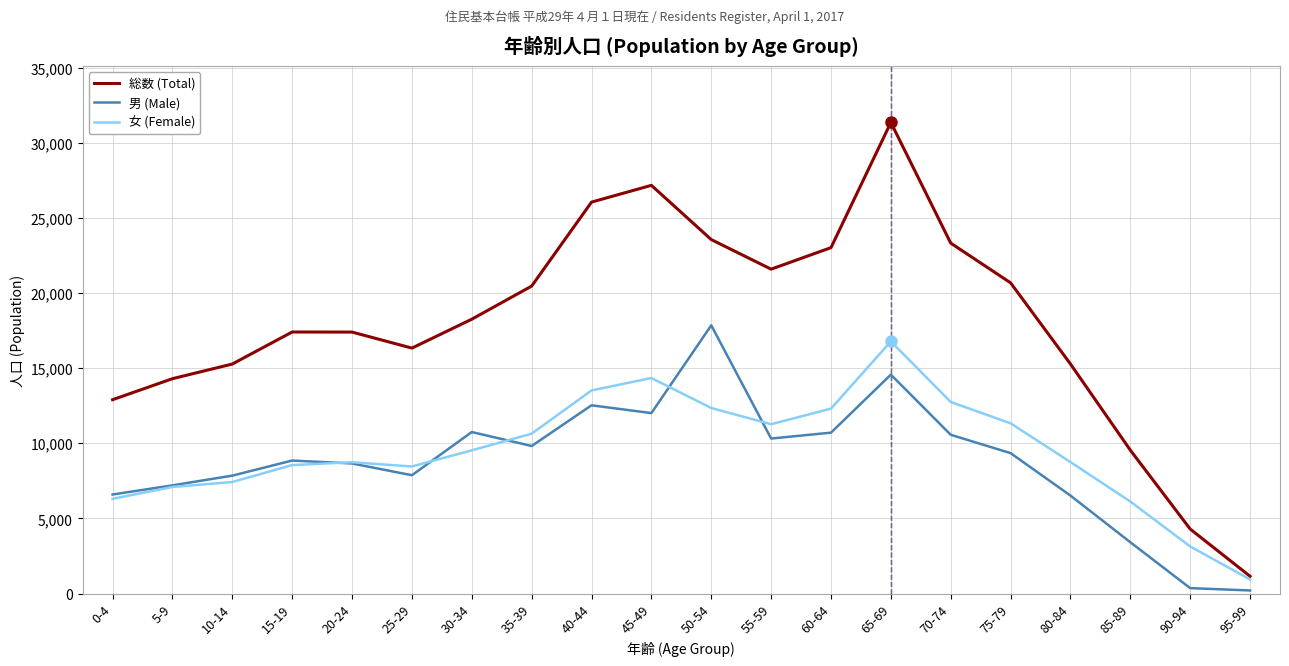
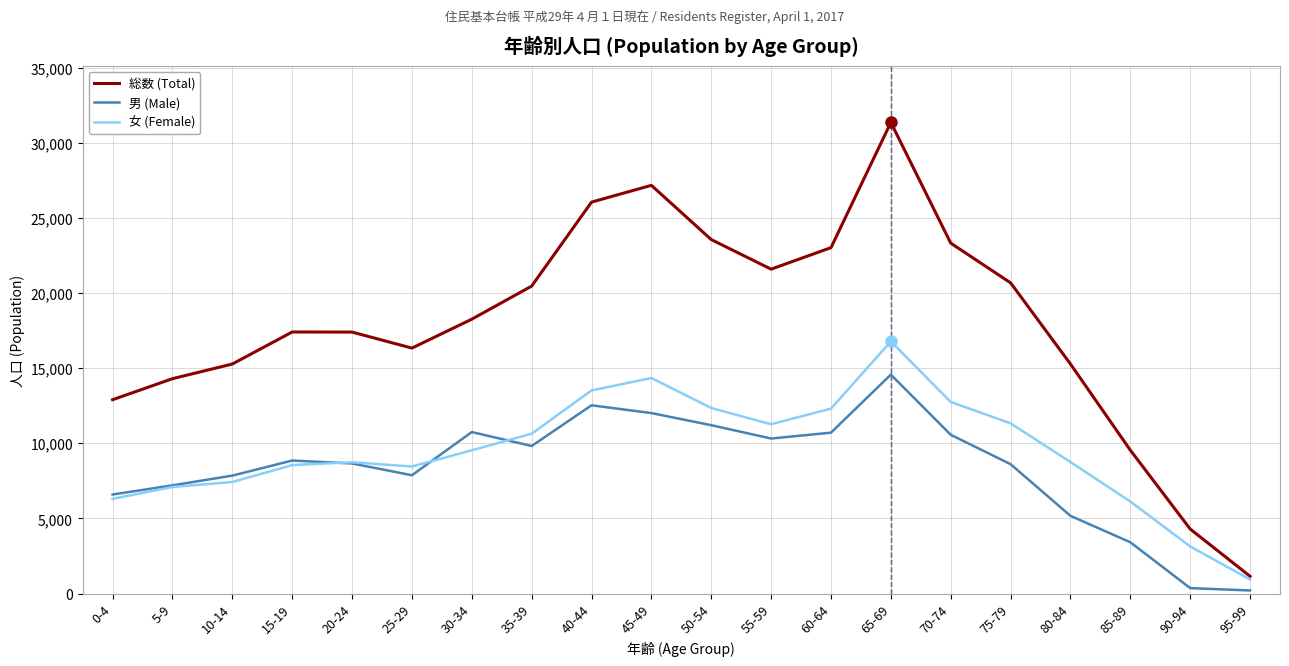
  {
    "男 (Male)": {
      "0-4": "6,600",
      "10-14": "7,900",
      "15-19": "8,900",
      "25-29": "7,900",
      "30-34": "10,800",
      "35-39": "9,800",
      "40-44": "12,500",
      "45-49": "12,000",
-     "50-54": "17,900",
+     "50-54": "11,200",
      "55-59": "10,300",
      "60-64": "10,700",
      "65-69": "14,600",
      "70-74": "10,600",
-     "75-79": "9,400",
-     "80-84": "6,500",
+     "75-79": "8,600",
+     "80-84": "5,200",
      "85-89": "3,400",
      "90-94": "400",
      "95-99": "200"
    }
  }
